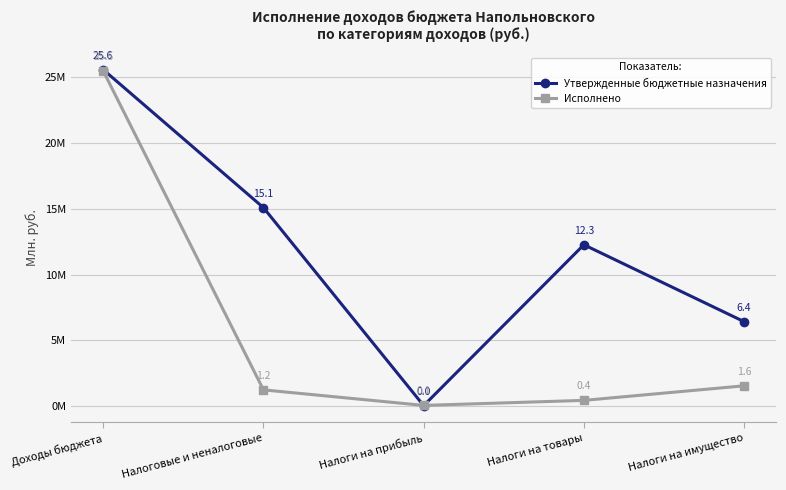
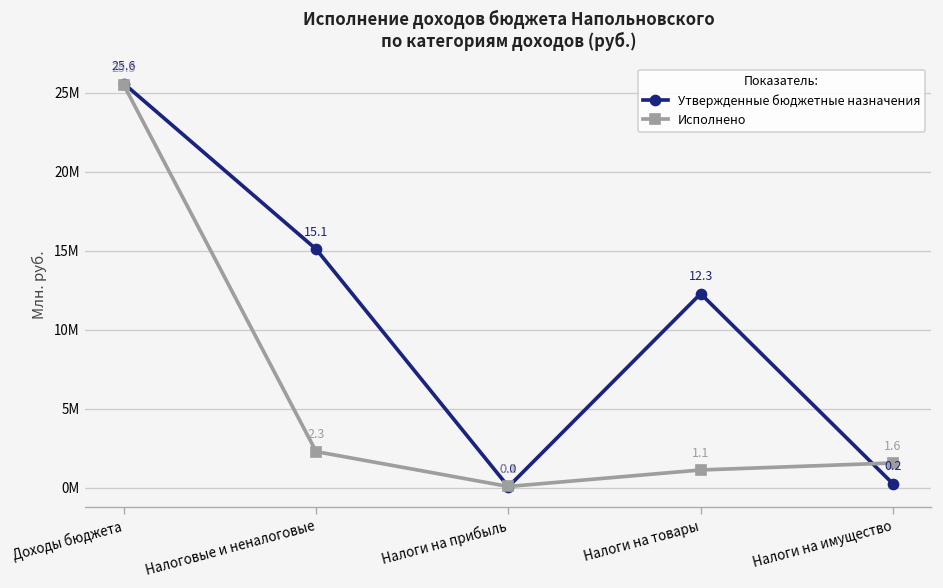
  {
    "Утвержденные бюджетные назначения": {
-     "Налоги на имущество": 6.4
+     "Налоги на имущество": 0.2
    },
    "Исполнено": {
-     "Налоговые и неналоговые": 1.2,
-     "Налоги на товары": 0.4
+     "Налоговые и неналоговые": 2.3,
+     "Налоги на товары": 1.1
    }
  }
